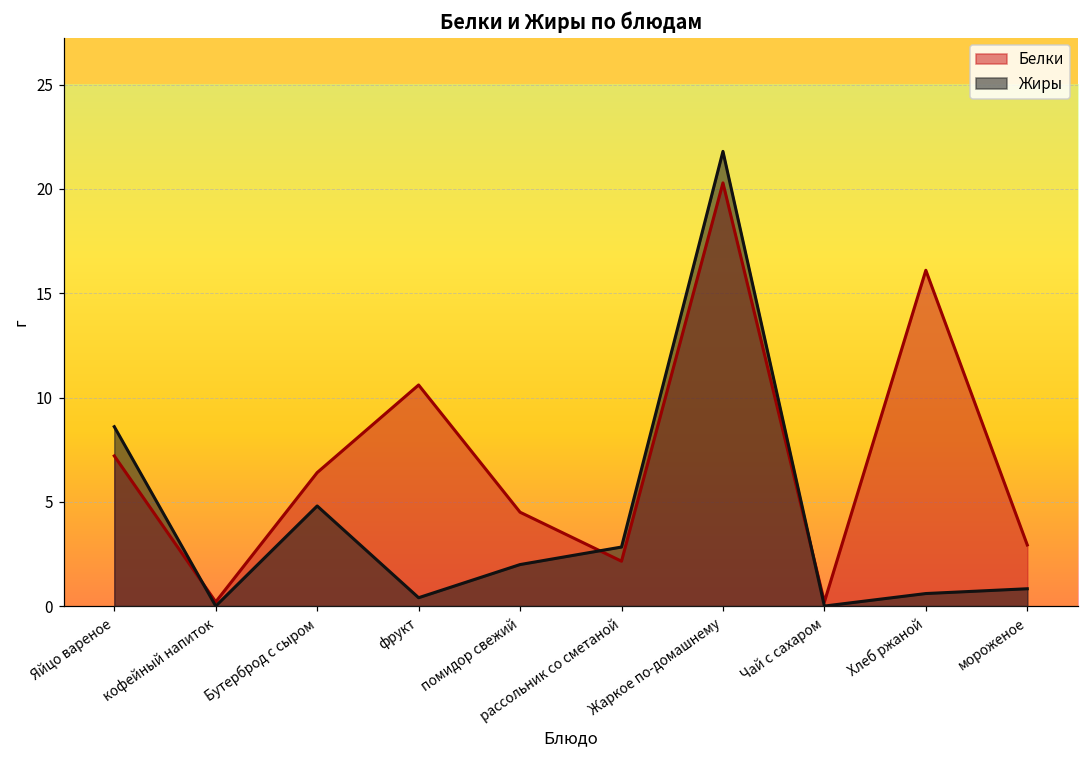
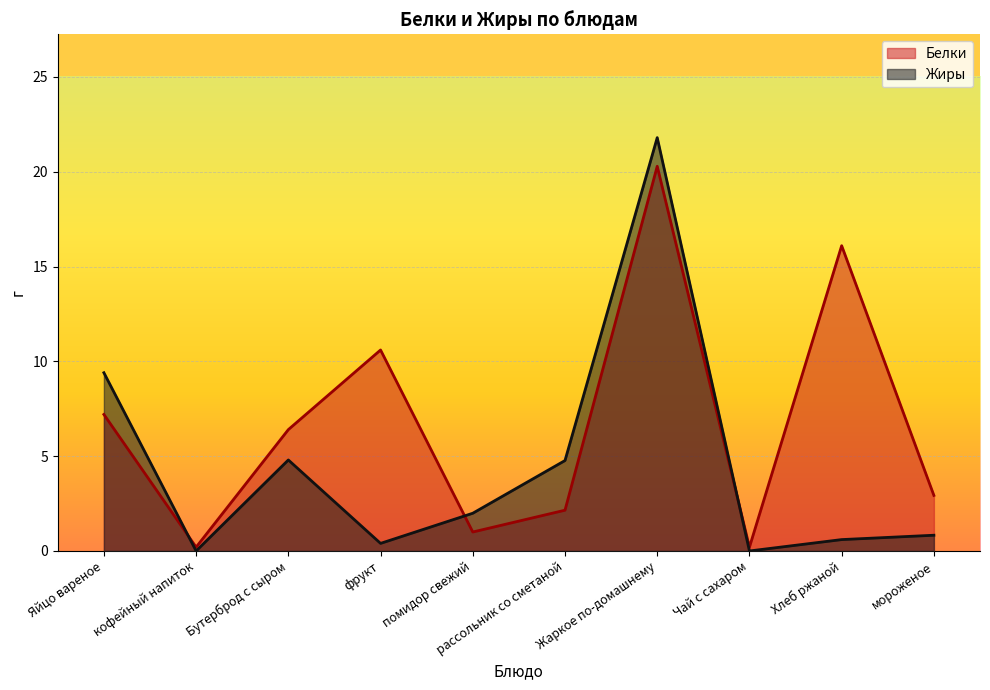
  {
    "Белки": {
      "Яйцо вареное": 7.2,
      "кофейный напиток": 0.2,
      "Бутерброд с сыром": 6.4,
      "фрукт": 10.6,
-     "помидор свежий": 4.5,
+     "помидор свежий": 1.0,
      "рассольник со сметаной": 2.2,
      "Жаркое по-домашнему": 20.3,
      "Чай с сахаром": 0.2,
      "Хлеб ржаной": 16.1,
      "мороженое": 2.9
    },
    "Жиры": {
-     "Яйцо вареное": 8.6,
+     "Яйцо вареное": 9.4,
      "кофейный напиток": 0.0,
      "Бутерброд с сыром": 4.8,
      "фрукт": 0.4,
      "помидор свежий": 2.0,
-     "рассольник со сметаной": 2.8,
+     "рассольник со сметаной": 4.8,
      "Жаркое по-домашнему": 21.8,
      "Чай с сахаром": 0.0,
      "Хлеб ржаной": 0.6,
      "мороженое": 0.8
    }
  }
